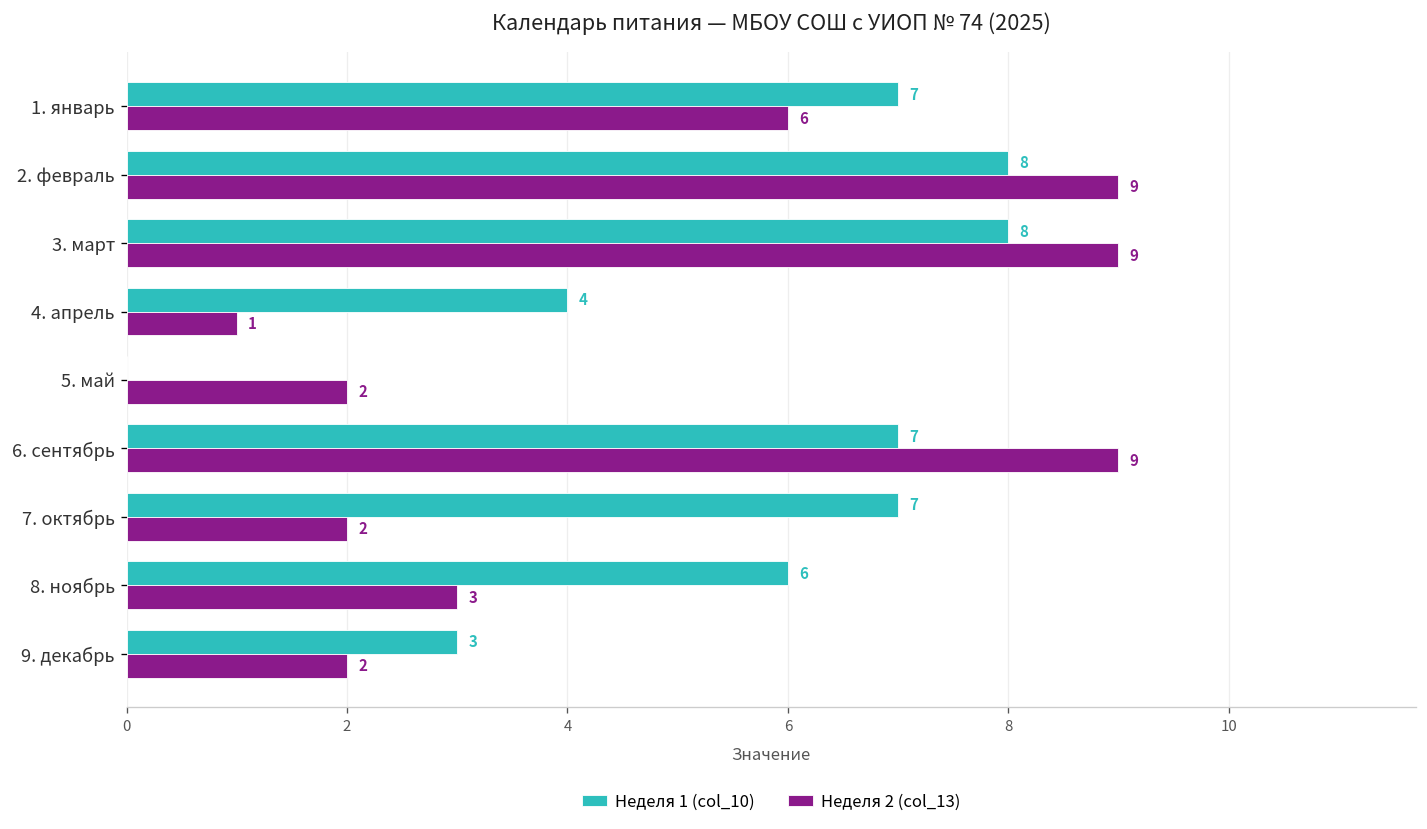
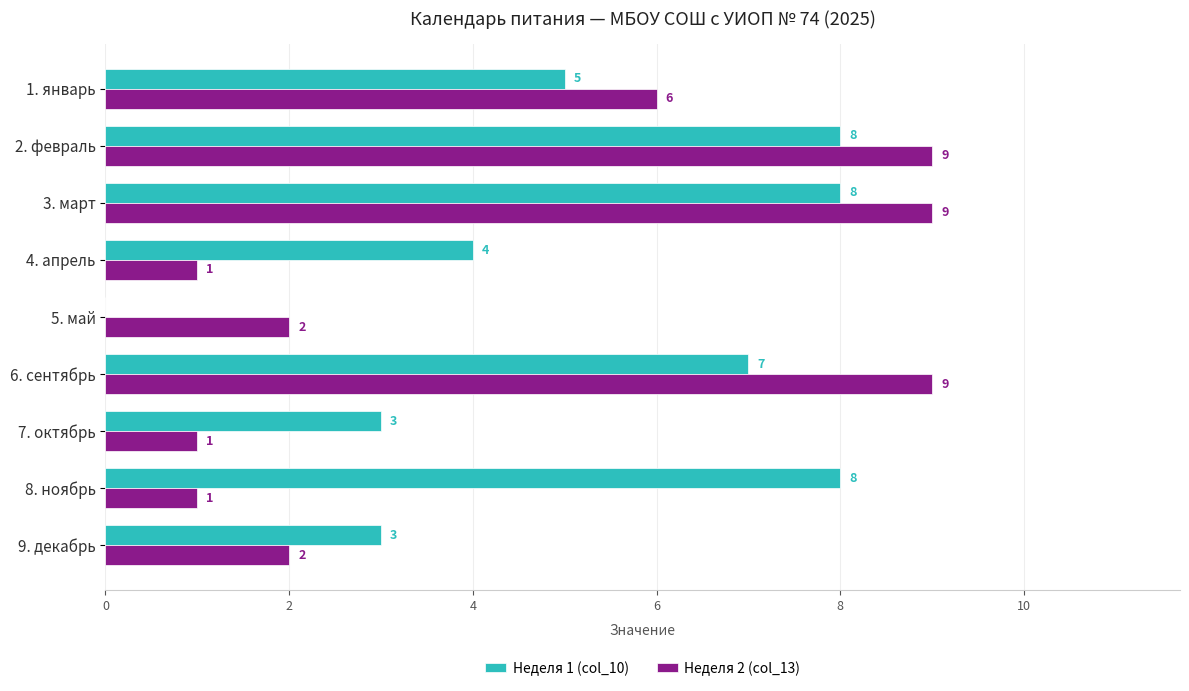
  {
    "Неделя 1 (col_10)": {
-     "1. январь": 7,
+     "1. январь": 5,
      "2. февраль": 8,
      "3. март": 8,
      "4. апрель": 4,
      "6. сентябрь": 7,
-     "7. октябрь": 7,
-     "8. ноябрь": 6,
+     "7. октябрь": 3,
+     "8. ноябрь": 8,
      "9. декабрь": 3
    },
    "Неделя 2 (col_13)": {
      "1. январь": 6,
      "2. февраль": 9,
      "3. март": 9,
      "4. апрель": 1,
      "5. май": 2,
      "6. сентябрь": 9,
-     "7. октябрь": 2,
-     "8. ноябрь": 3,
+     "7. октябрь": 1,
+     "8. ноябрь": 1,
      "9. декабрь": 2
    }
  }
